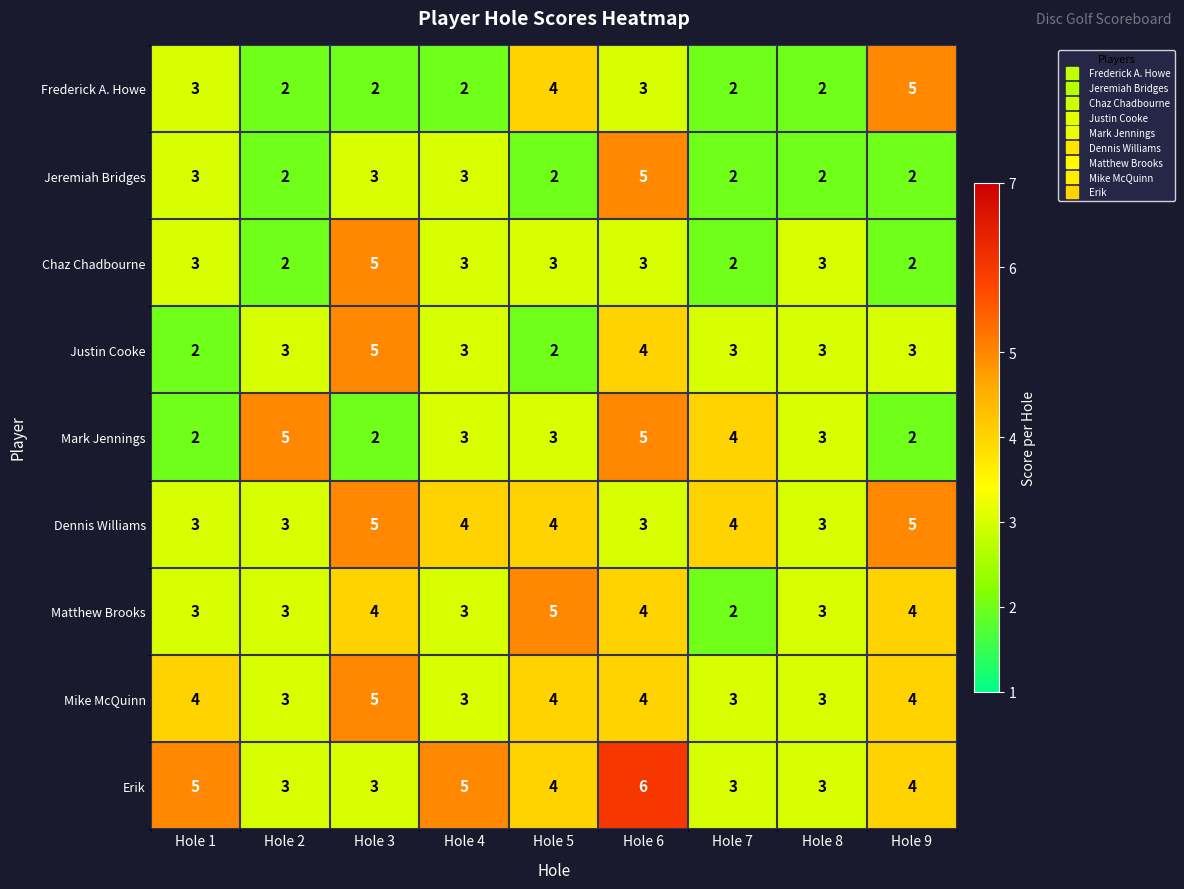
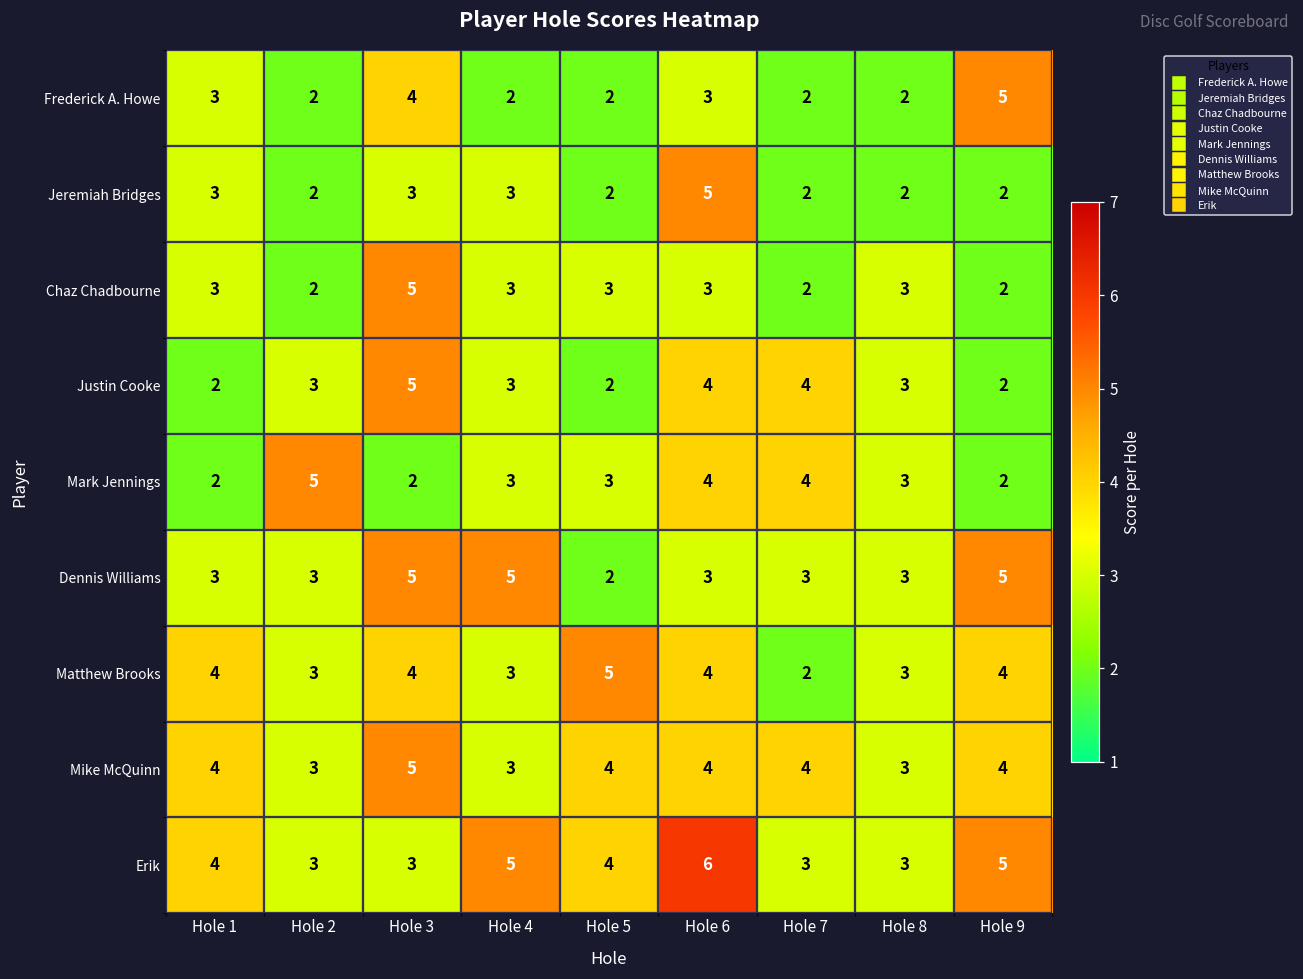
  {
    "Frederick A. Howe": {
      "Hole 1": 3,
      "Hole 2": 2,
-     "Hole 3": 2,
+     "Hole 3": 4,
      "Hole 4": 2,
-     "Hole 5": 4,
+     "Hole 5": 2,
      "Hole 6": 3,
      "Hole 7": 2,
      "Hole 8": 2,
      "Hole 9": 5
    },
    "Jeremiah Bridges": {
      "Hole 1": 3,
      "Hole 2": 2,
      "Hole 3": 3,
      "Hole 4": 3,
      "Hole 5": 2,
      "Hole 6": 5,
      "Hole 7": 2,
      "Hole 8": 2,
      "Hole 9": 2
    },
    "Chaz Chadbourne": {
      "Hole 1": 3,
      "Hole 2": 2,
      "Hole 3": 5,
      "Hole 4": 3,
      "Hole 5": 3,
      "Hole 6": 3,
      "Hole 7": 2,
      "Hole 8": 3,
      "Hole 9": 2
    },
    "Justin Cooke": {
      "Hole 1": 2,
      "Hole 2": 3,
      "Hole 3": 5,
      "Hole 4": 3,
      "Hole 5": 2,
      "Hole 6": 4,
-     "Hole 7": 3,
+     "Hole 7": 4,
      "Hole 8": 3,
-     "Hole 9": 3
+     "Hole 9": 2
    },
    "Mark Jennings": {
      "Hole 1": 2,
      "Hole 2": 5,
      "Hole 3": 2,
      "Hole 4": 3,
      "Hole 5": 3,
-     "Hole 6": 5,
+     "Hole 6": 4,
      "Hole 7": 4,
      "Hole 8": 3,
      "Hole 9": 2
    },
    "Dennis Williams": {
      "Hole 1": 3,
      "Hole 2": 3,
      "Hole 3": 5,
-     "Hole 4": 4,
-     "Hole 5": 4,
+     "Hole 4": 5,
+     "Hole 5": 2,
      "Hole 6": 3,
-     "Hole 7": 4,
+     "Hole 7": 3,
      "Hole 8": 3,
      "Hole 9": 5
    },
    "Matthew Brooks": {
-     "Hole 1": 3,
+     "Hole 1": 4,
      "Hole 2": 3,
      "Hole 3": 4,
      "Hole 4": 3,
      "Hole 5": 5,
      "Hole 6": 4,
      "Hole 7": 2,
      "Hole 8": 3,
      "Hole 9": 4
    },
    "Mike McQuinn": {
      "Hole 1": 4,
      "Hole 2": 3,
      "Hole 3": 5,
      "Hole 4": 3,
      "Hole 5": 4,
      "Hole 6": 4,
-     "Hole 7": 3,
+     "Hole 7": 4,
      "Hole 8": 3,
      "Hole 9": 4
    },
    "Erik": {
-     "Hole 1": 5,
+     "Hole 1": 4,
      "Hole 2": 3,
      "Hole 3": 3,
      "Hole 4": 5,
      "Hole 5": 4,
      "Hole 6": 6,
      "Hole 7": 3,
      "Hole 8": 3,
-     "Hole 9": 4
+     "Hole 9": 5
    }
  }
